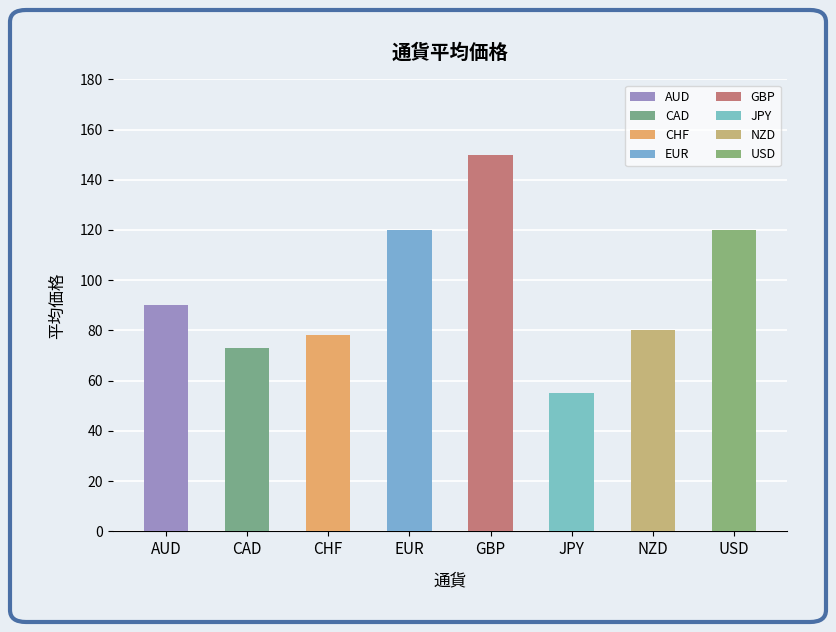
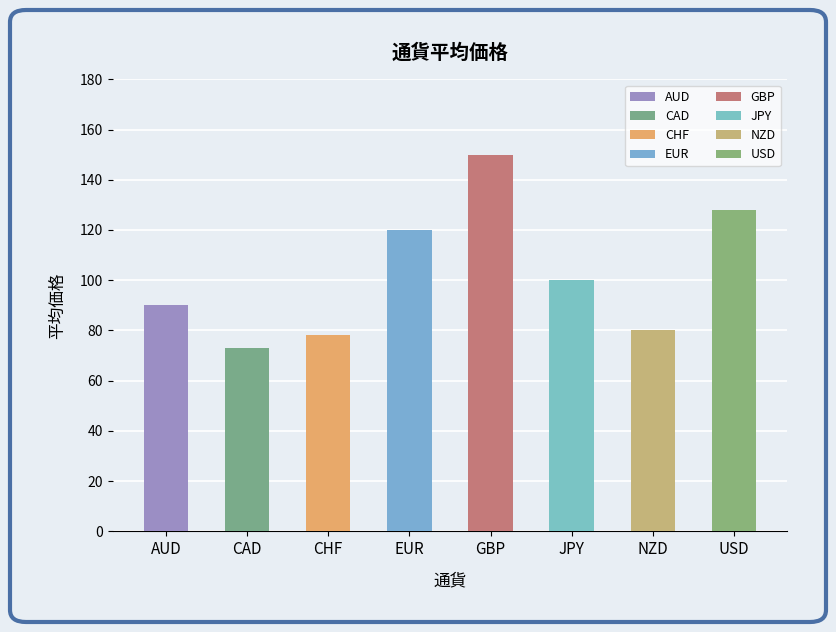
  {
    "AUD": 90,
    "CAD": 73,
    "CHF": 78,
    "EUR": 120,
    "GBP": 150,
-   "JPY": 55,
+   "JPY": 100,
    "NZD": 80,
-   "USD": 120
+   "USD": 128
  }
